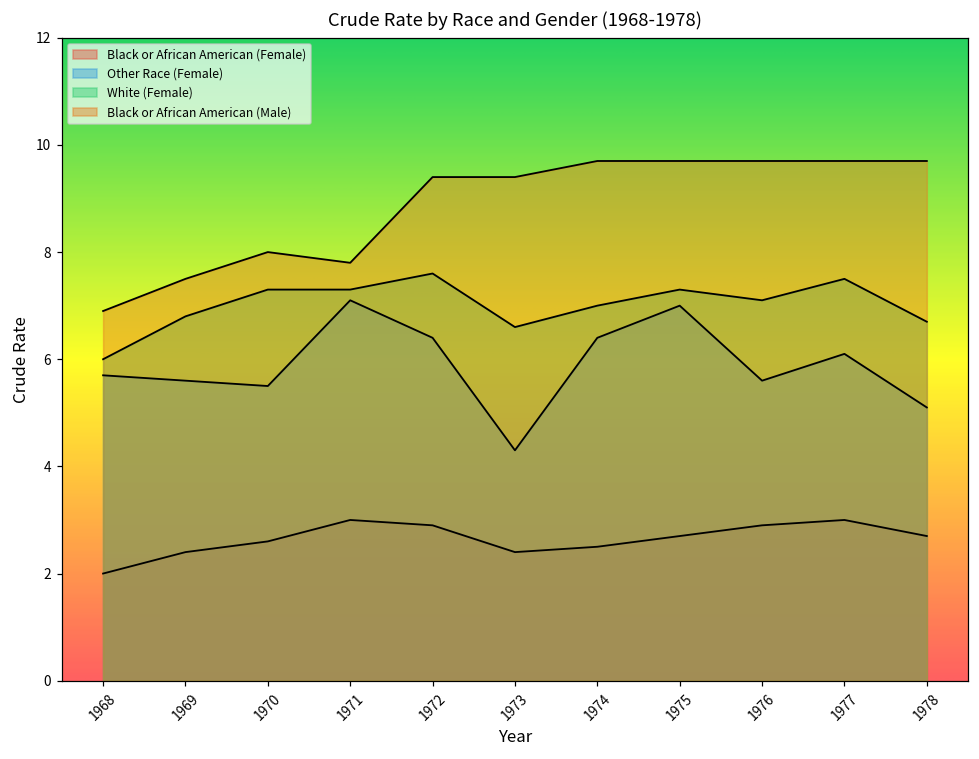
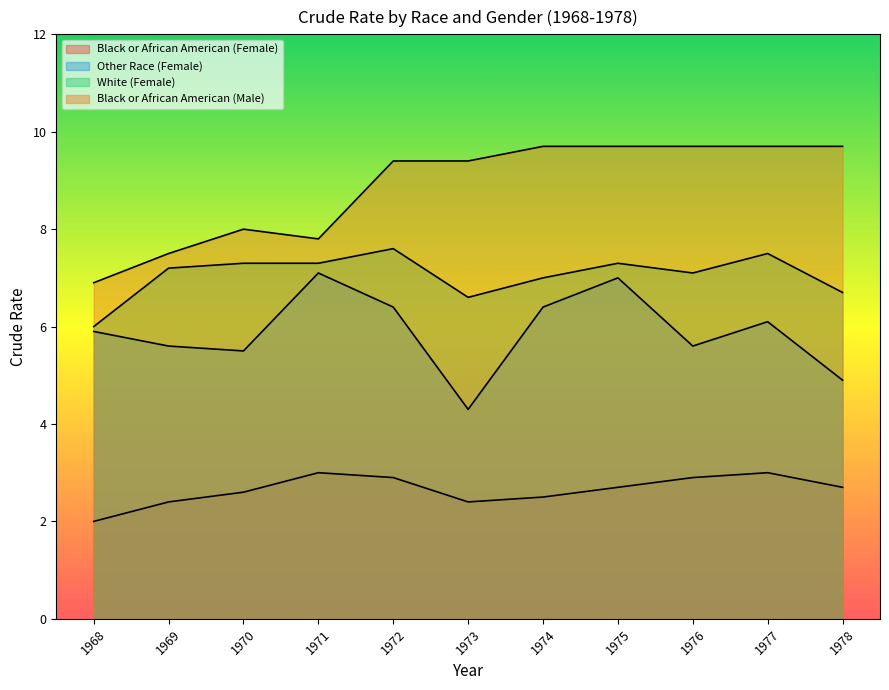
  {
    "Other Race (Female)": {
-     "1968": 5.7,
+     "1968": 5.9,
      "1969": 5.6,
      "1970": 5.5,
      "1971": 7.1,
      "1972": 6.4,
      "1973": 4.3,
      "1974": 6.4,
      "1975": 7.0,
      "1976": 5.6,
      "1977": 6.1,
-     "1978": 5.1
+     "1978": 4.9
    },
    "White (Female)": {
      "1968": 6.0,
-     "1969": 6.8,
+     "1969": 7.2,
      "1970": 7.3,
      "1971": 7.3,
      "1972": 7.6,
      "1973": 6.6,
      "1974": 7.0,
      "1975": 7.3,
      "1976": 7.1,
      "1977": 7.5,
      "1978": 6.7
    }
  }
